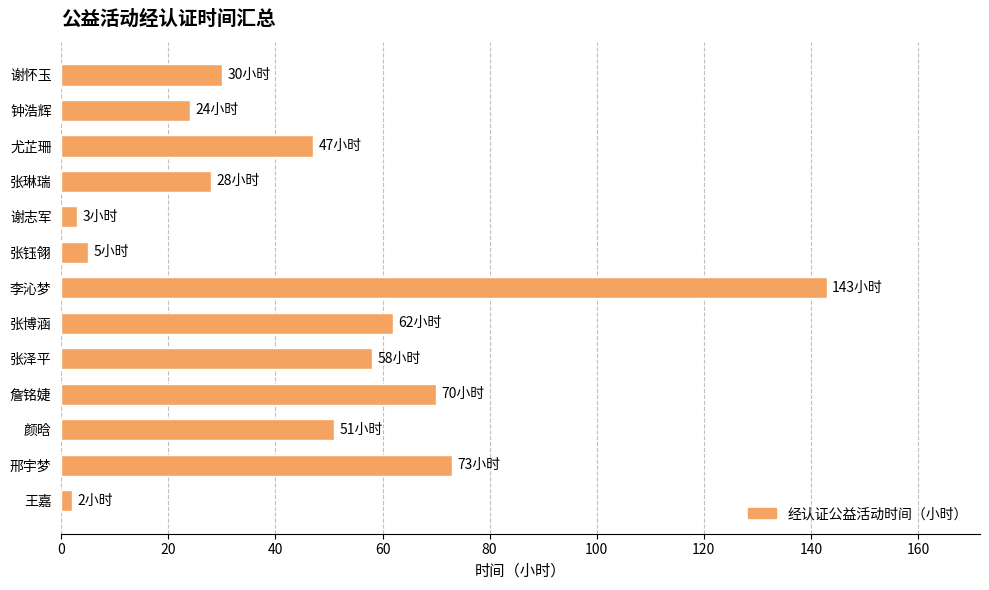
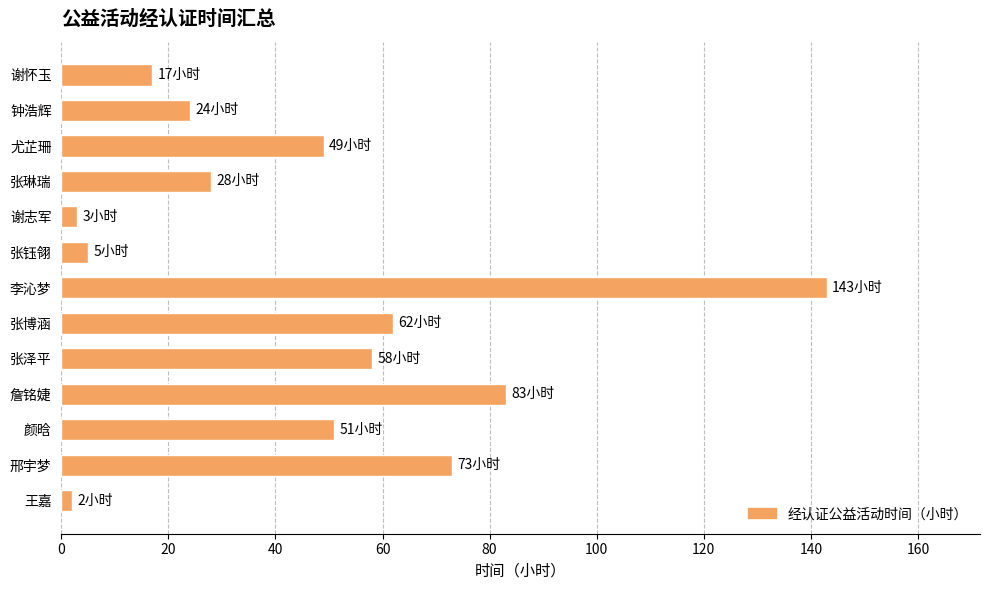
  {
-   "谢怀玉": 30,
+   "谢怀玉": 17,
    "钟浩辉": 24,
-   "尤芷珊": 47,
+   "尤芷珊": 49,
    "张琳瑞": 28,
    "谢志军": 3,
    "张钰翎": 5,
    "李沁梦": 143,
    "张博涵": 62,
    "张泽平": 58,
-   "詹铭婕": 70,
+   "詹铭婕": 83,
    "颜晗": 51,
    "邢宇梦": 73,
    "王嘉": 2
  }
